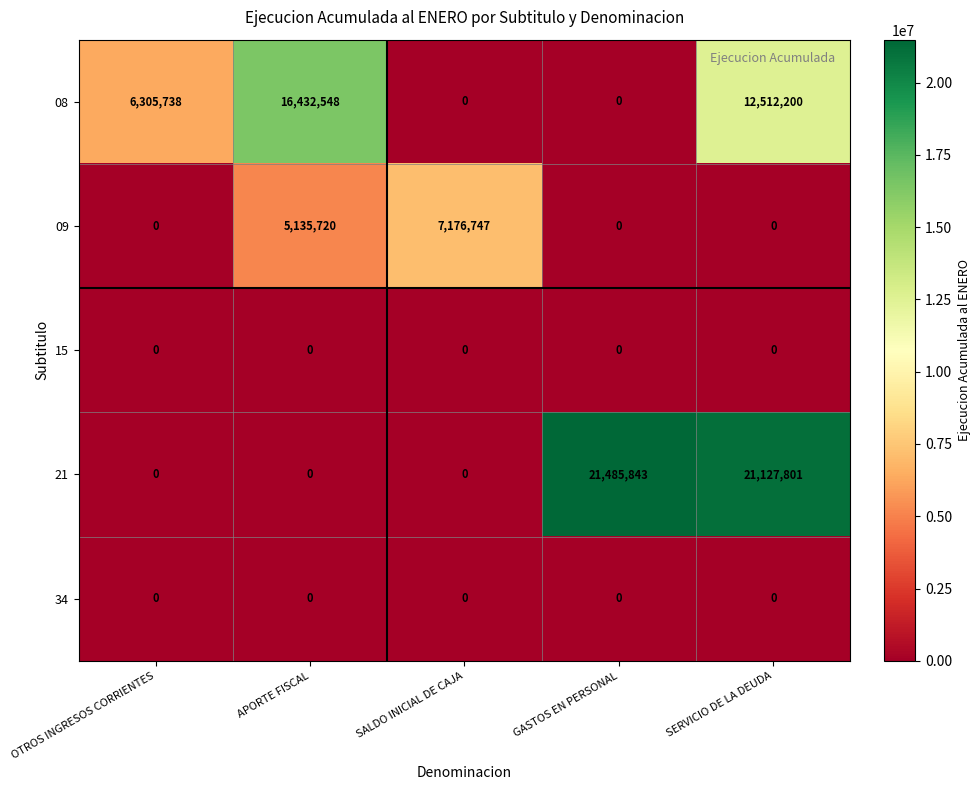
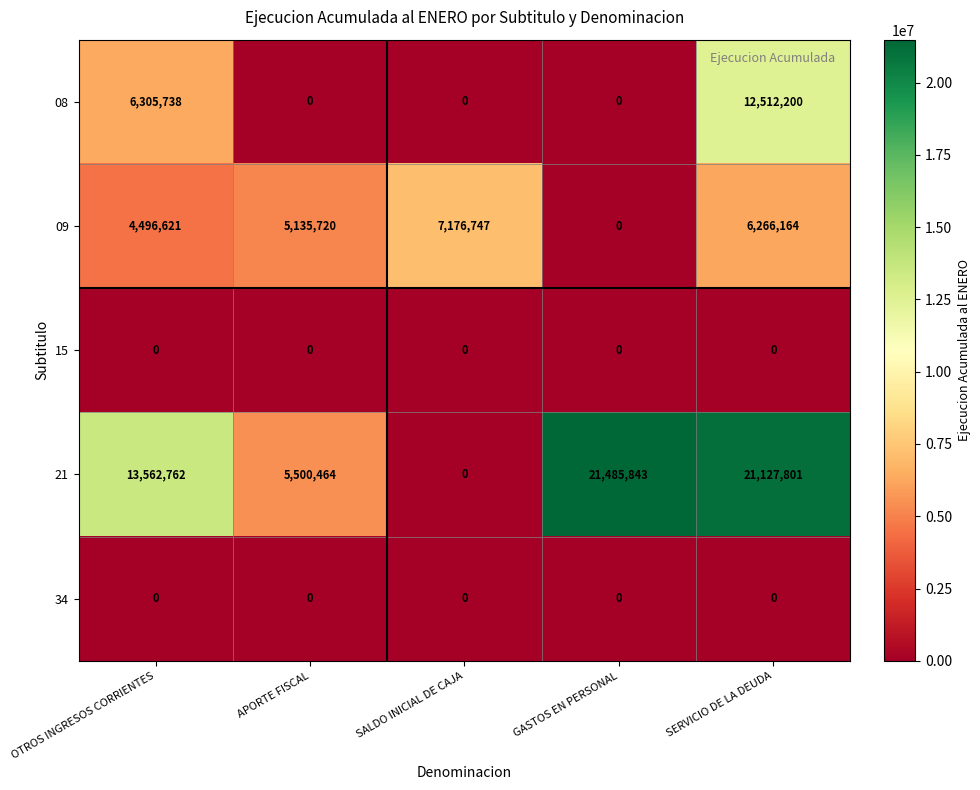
  {
    "08": {
      "OTROS INGRESOS CORRIENTES": "6,305,738",
-     "APORTE FISCAL": "16,432,548",
+     "APORTE FISCAL": "0",
      "SALDO INICIAL DE CAJA": "0",
      "GASTOS EN PERSONAL": "0"
    },
    "09": {
-     "OTROS INGRESOS CORRIENTES": "0",
+     "OTROS INGRESOS CORRIENTES": "4,496,621",
      "APORTE FISCAL": "5,135,720",
      "SALDO INICIAL DE CAJA": "7,176,747",
      "GASTOS EN PERSONAL": "0",
-     "SERVICIO DE LA DEUDA": "0"
+     "SERVICIO DE LA DEUDA": "6,266,164"
    },
    "15": {
      "OTROS INGRESOS CORRIENTES": "0",
      "APORTE FISCAL": "0",
      "SALDO INICIAL DE CAJA": "0",
      "GASTOS EN PERSONAL": "0",
      "SERVICIO DE LA DEUDA": "0"
    },
    "21": {
-     "OTROS INGRESOS CORRIENTES": "0",
-     "APORTE FISCAL": "0",
+     "OTROS INGRESOS CORRIENTES": "13,562,762",
+     "APORTE FISCAL": "5,500,464",
      "SALDO INICIAL DE CAJA": "0",
      "GASTOS EN PERSONAL": "21,485,843",
      "SERVICIO DE LA DEUDA": "21,127,801"
    },
    "34": {
      "OTROS INGRESOS CORRIENTES": "0",
      "APORTE FISCAL": "0",
      "SALDO INICIAL DE CAJA": "0",
      "GASTOS EN PERSONAL": "0",
      "SERVICIO DE LA DEUDA": "0"
    }
  }
